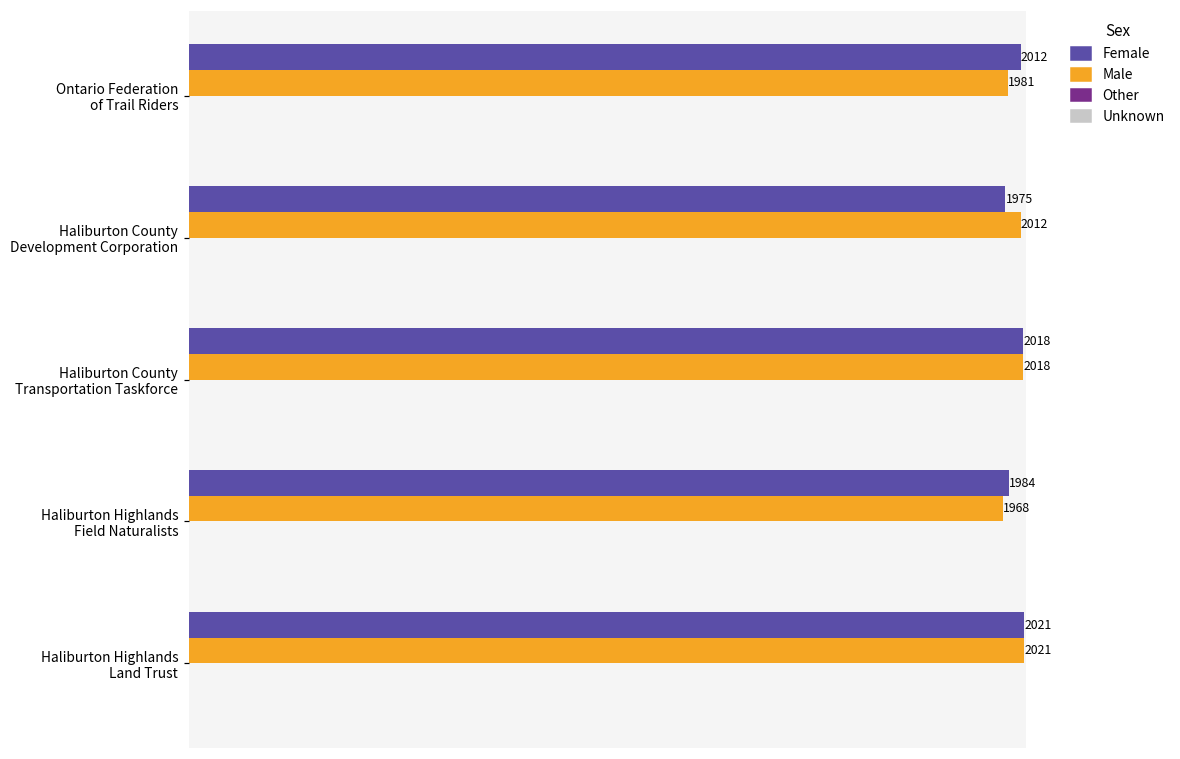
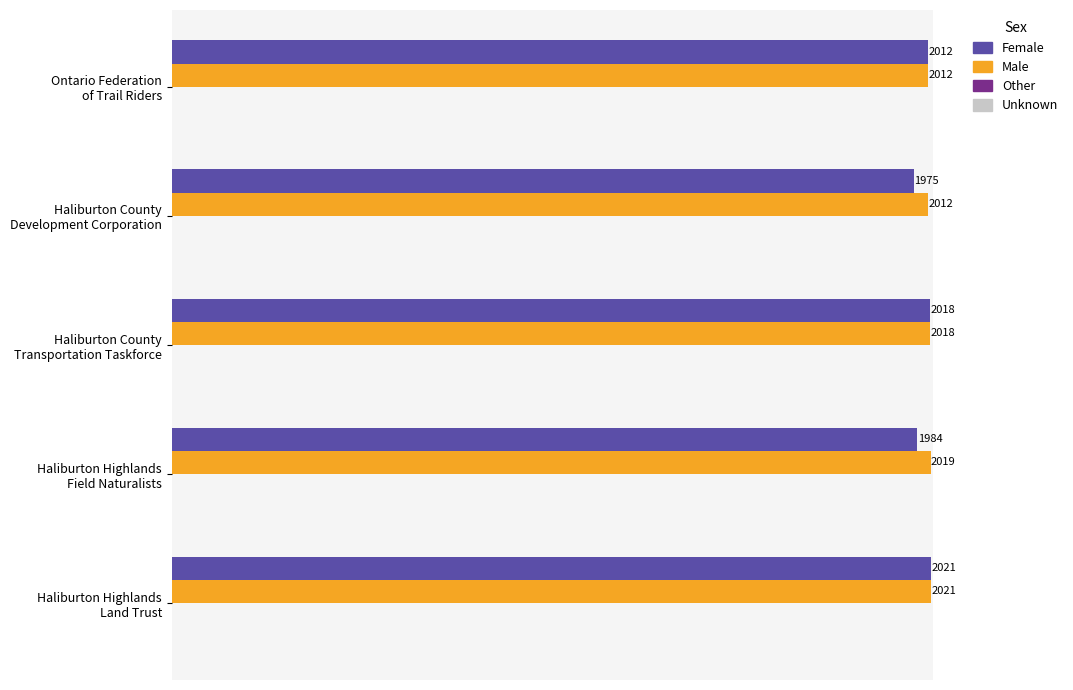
  {
    "Male": {
-     "Ontario Federation of Trail Riders": 1981,
+     "Ontario Federation of Trail Riders": 2012,
      "Haliburton County Development Corporation": 2012,
      "Haliburton County Transportation Taskforce": 2018,
-     "Haliburton Highlands Field Naturalists": 1968,
+     "Haliburton Highlands Field Naturalists": 2019,
      "Haliburton Highlands Land Trust": 2021
    }
  }
